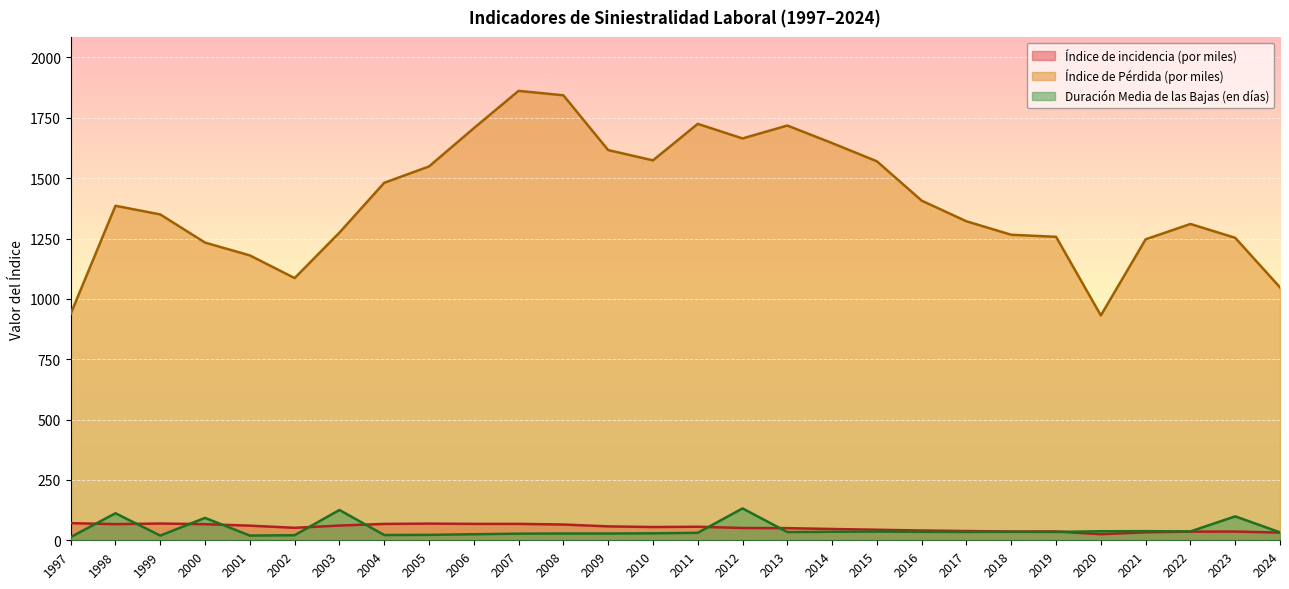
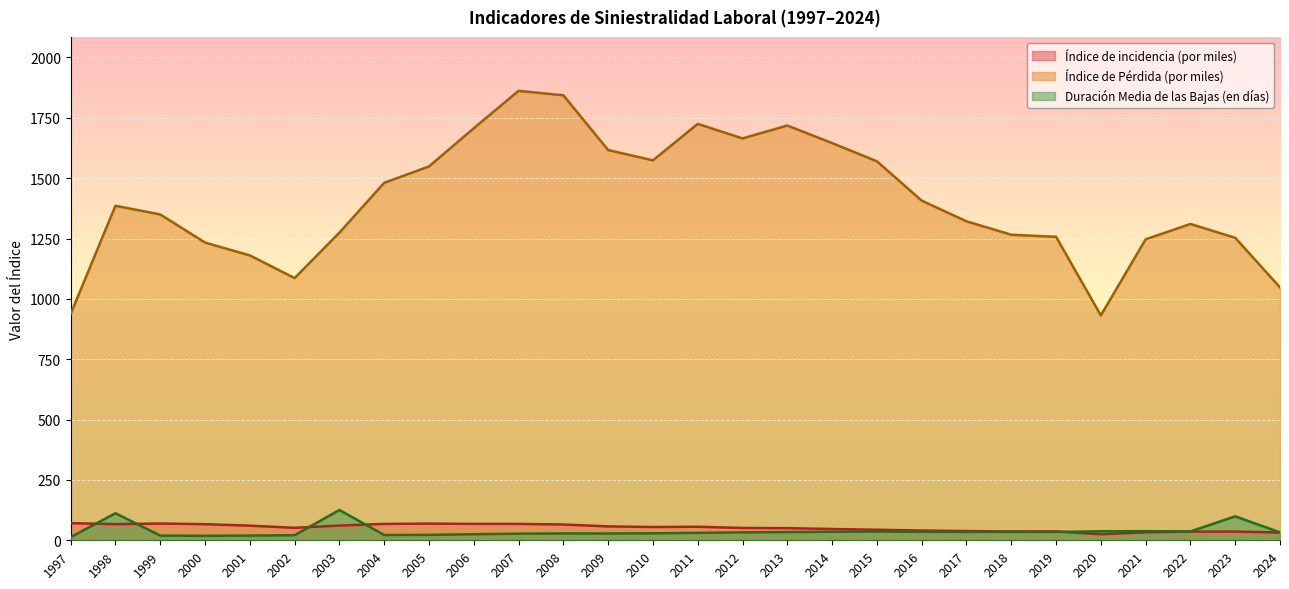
  {
    "Duración Media de las Bajas (en días)": {
      "1997": 10,
      "1998": 110,
      "1999": 20,
-     "2000": 90,
+     "2000": 20,
      "2001": 20,
      "2002": 20,
      "2003": 130,
      "2004": 20,
      "2005": 20,
      "2006": 30,
      "2007": 30,
      "2008": 30,
      "2009": 30,
      "2010": 30,
      "2011": 30,
-     "2012": 130,
+     "2012": 30,
      "2013": 30,
      "2014": 40,
      "2020": 40,
      "2023": 100
    }
  }
